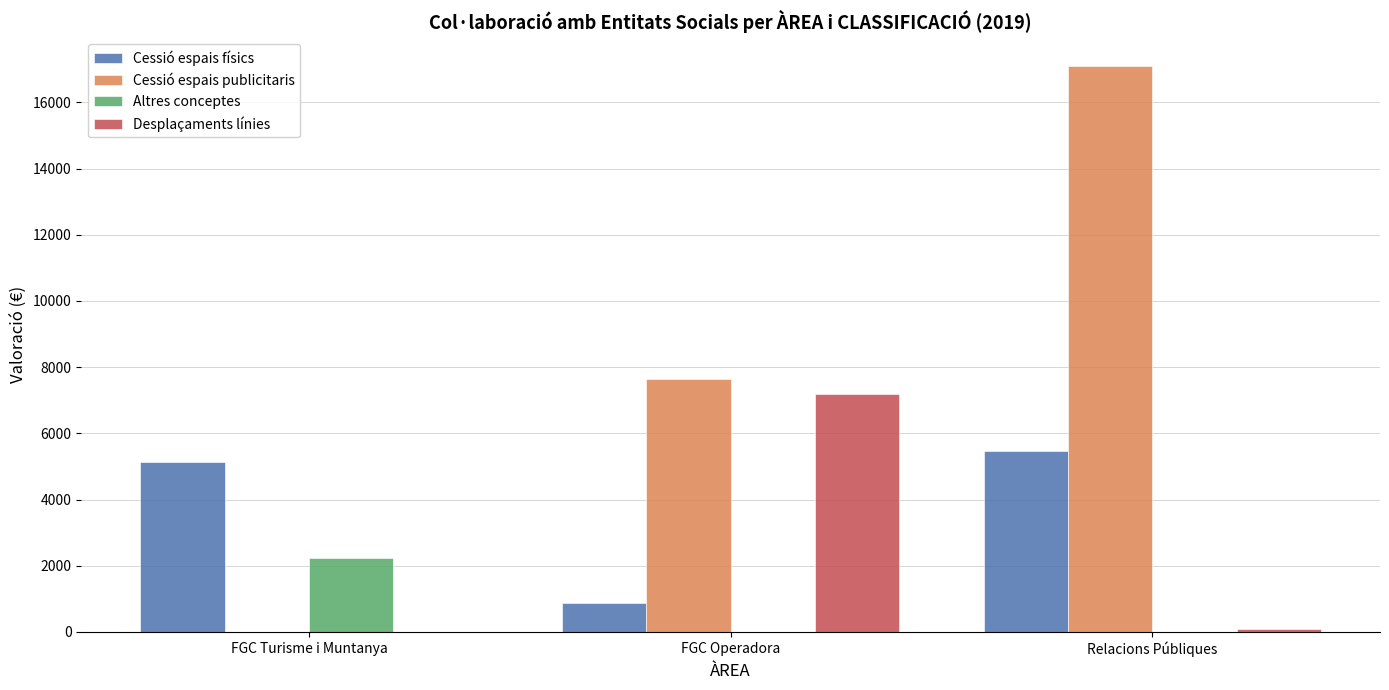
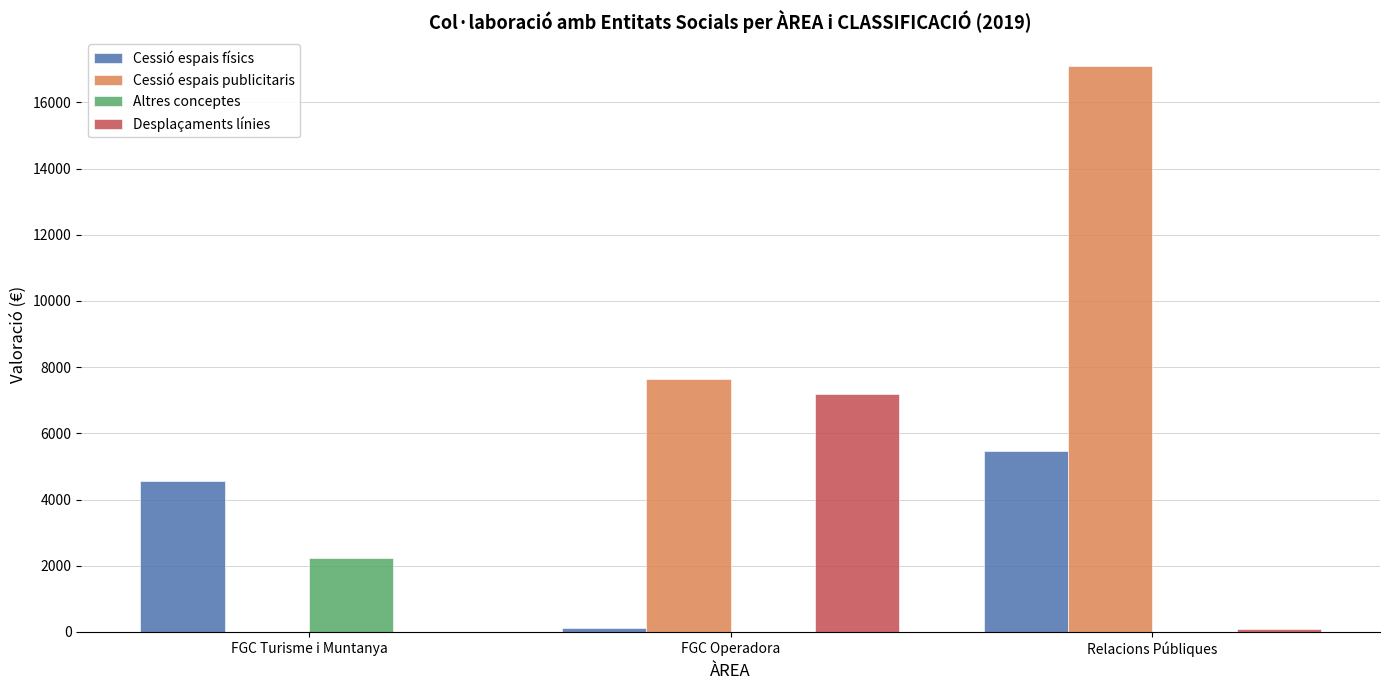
  {
    "Cessió espais físics": {
-     "FGC Turisme i Muntanya": 5100,
-     "FGC Operadora": 900,
+     "FGC Turisme i Muntanya": 4600,
+     "FGC Operadora": 100,
      "Relacions Públiques": 5500
    },
    "Altres conceptes": {
      "FGC Turisme i Muntanya": 2200,
      "FGC Operadora": 0,
      "Relacions Públiques": 0
    }
  }
